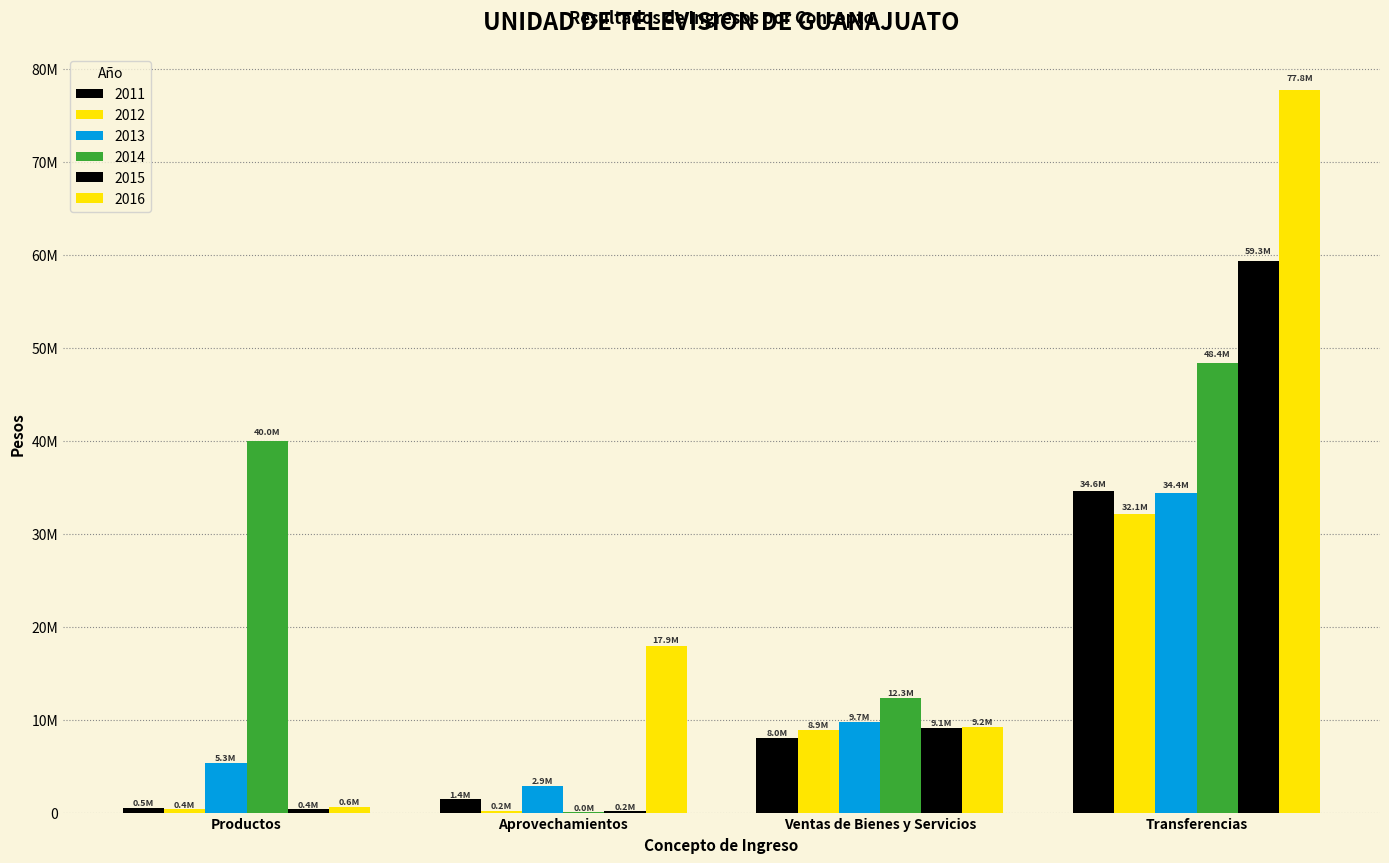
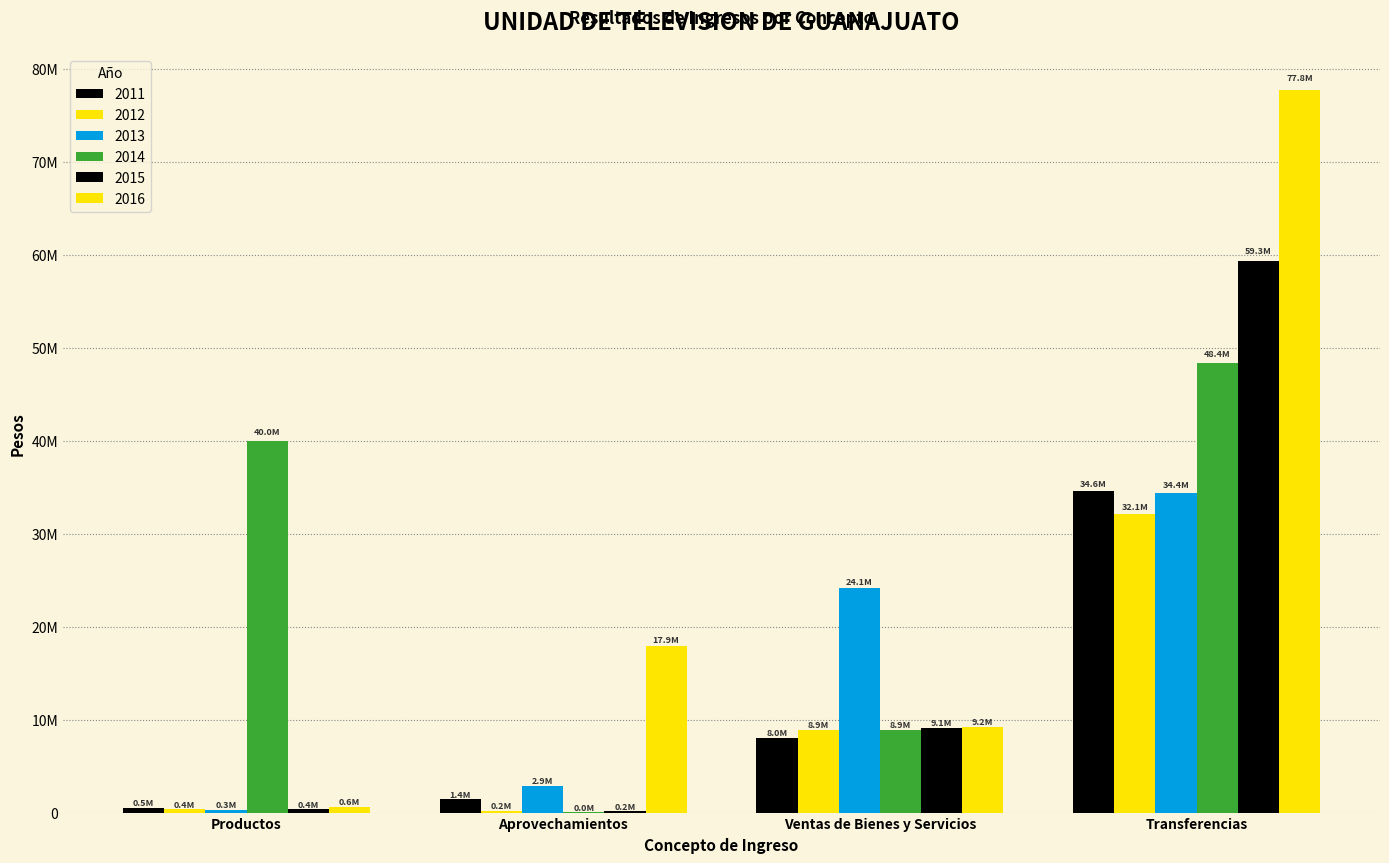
  {
    "2013": {
-     "Productos": "5.3M",
+     "Productos": "0.3M",
      "Aprovechamientos": "2.9M",
-     "Ventas de Bienes y Servicios": "9.7M",
+     "Ventas de Bienes y Servicios": "24.1M",
      "Transferencias": "34.4M"
    },
    "2014": {
      "Productos": "40.0M",
-     "Ventas de Bienes y Servicios": "12.3M",
+     "Ventas de Bienes y Servicios": "8.9M",
      "Transferencias": "48.4M"
    }
  }
